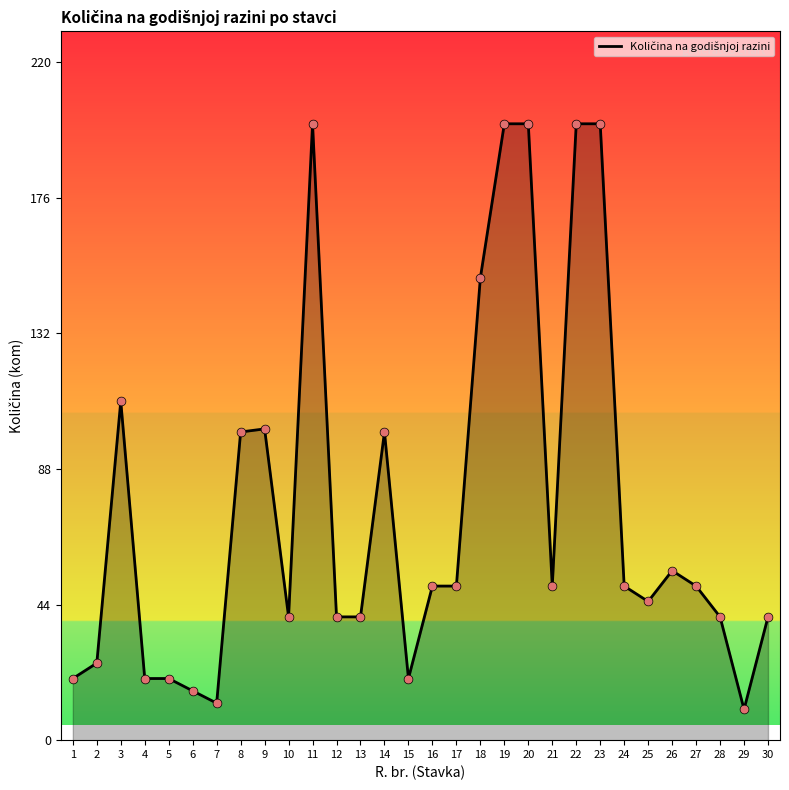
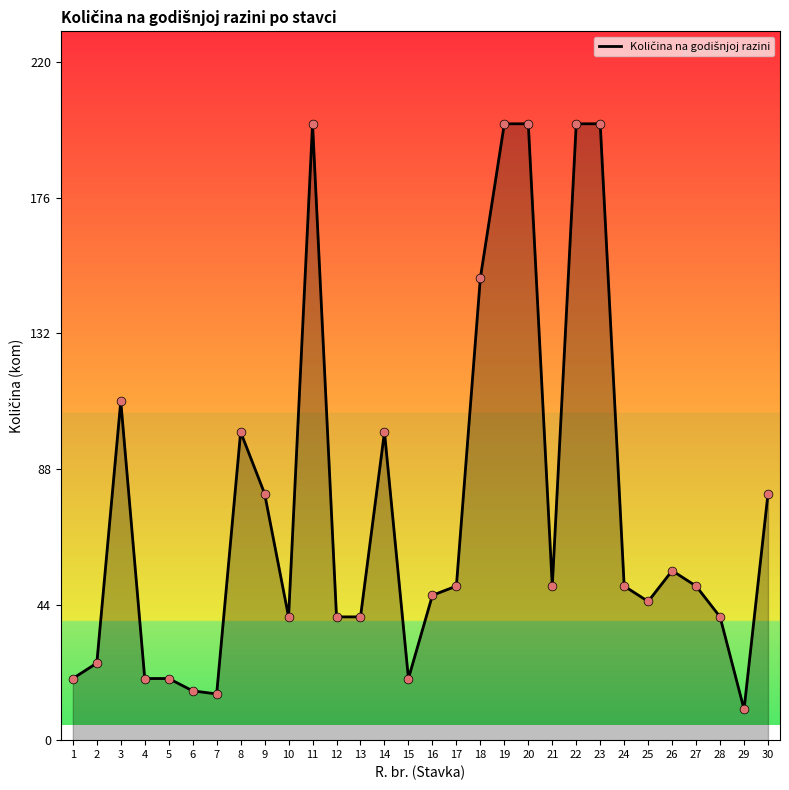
  {
    "1": 20,
    "2": 25,
    "3": 110,
    "4": 20,
    "5": 20,
    "6": 16,
-   "7": 12,
+   "7": 15,
    "8": 100,
-   "9": 101,
+   "9": 80,
    "10": 40,
    "11": 200,
    "12": 40,
    "13": 40,
    "14": 100,
    "15": 20,
-   "16": 50,
+   "16": 47,
    "17": 50,
    "18": 150,
    "19": 200,
    "20": 200,
    "21": 50,
    "22": 200,
    "23": 200,
    "24": 50,
    "25": 45,
    "26": 55,
    "27": 50,
    "28": 40,
    "29": 10,
-   "30": 40
+   "30": 80
  }
